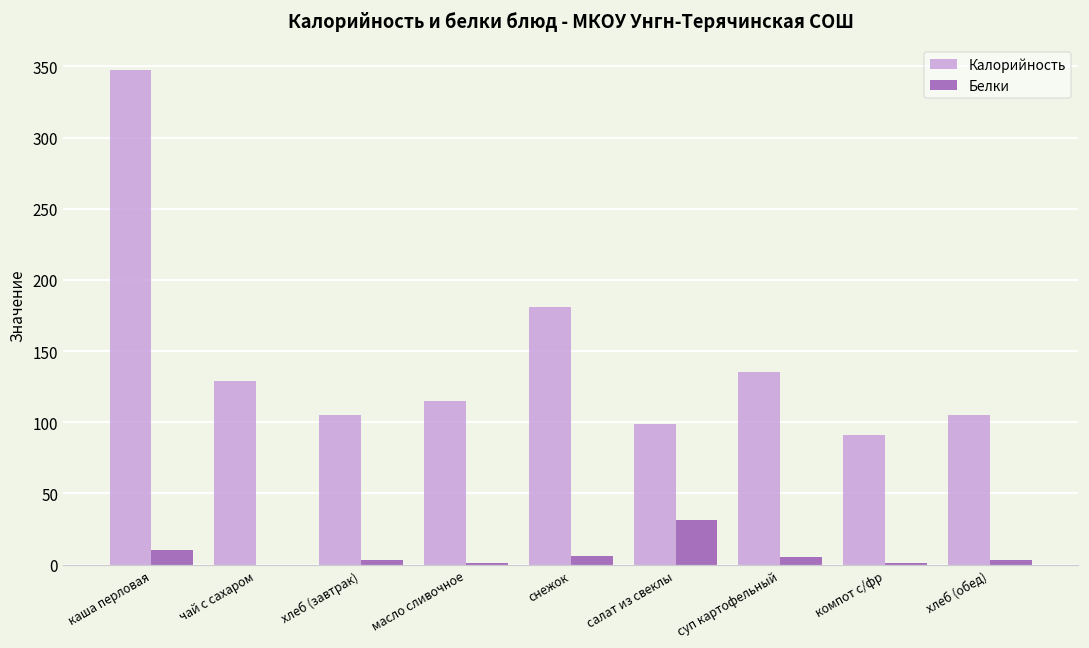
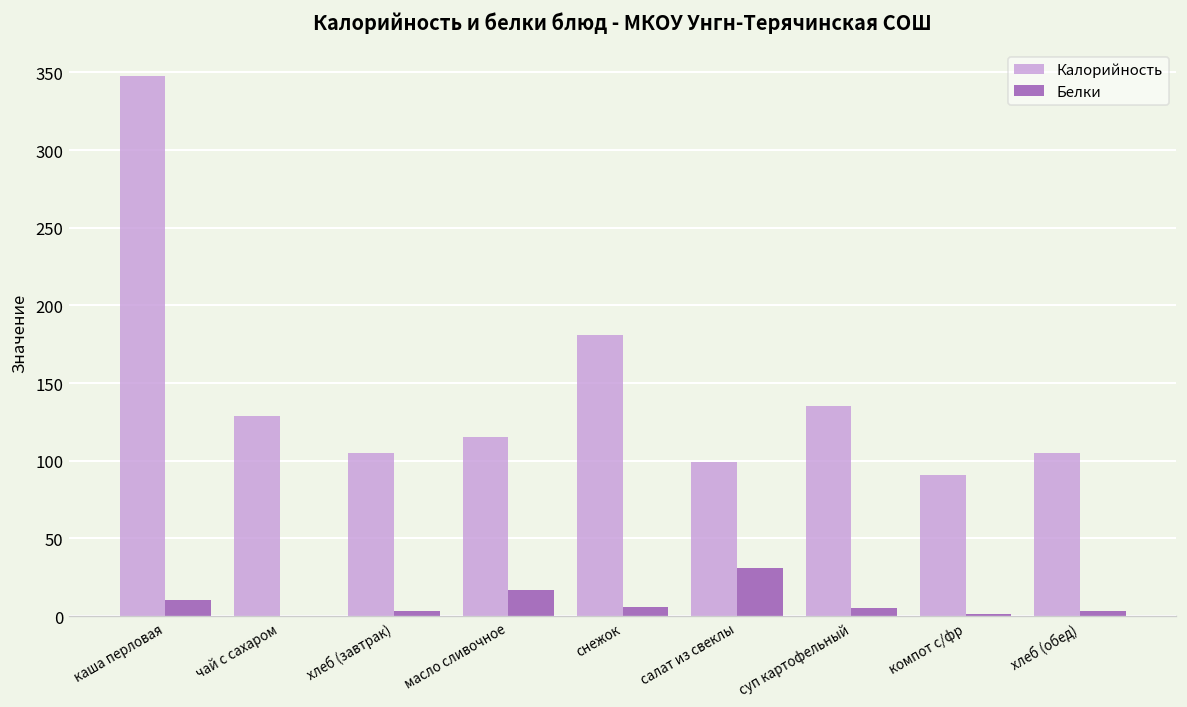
  {
    "Калорийность": {
      "каша перловая": 348,
      "чай с сахаром": 129,
      "хлеб (завтрак)": 105,
      "масло сливочное": 115,
      "снежок": 181,
      "салат из свеклы": 99,
      "суп картофельный": 135,
      "компот с/фр": 91,
      "хлеб (обед)": 105
    },
    "Белки": {
      "каша перловая": 10,
      "чай с сахаром": 0,
      "хлеб (завтрак)": 3,
-     "масло сливочное": 1,
+     "масло сливочное": 17,
      "снежок": 6,
      "салат из свеклы": 31,
      "суп картофельный": 5,
      "хлеб (обед)": 3
    }
  }
